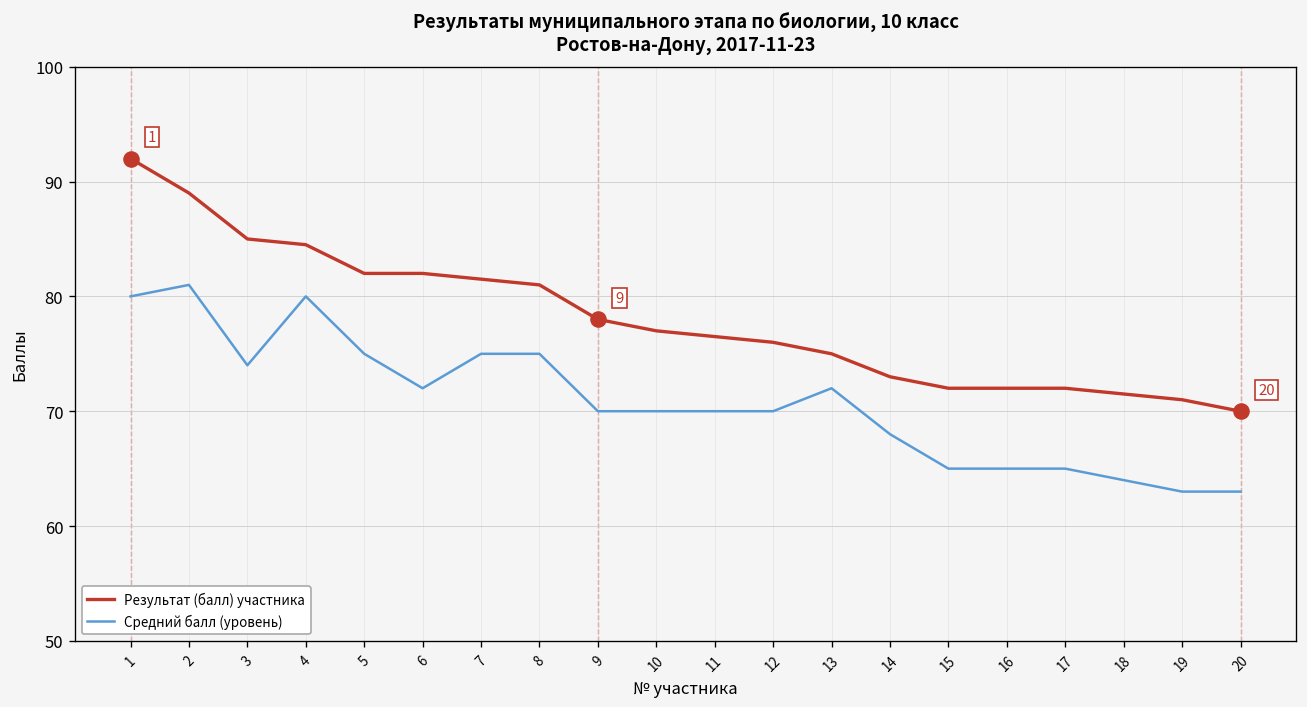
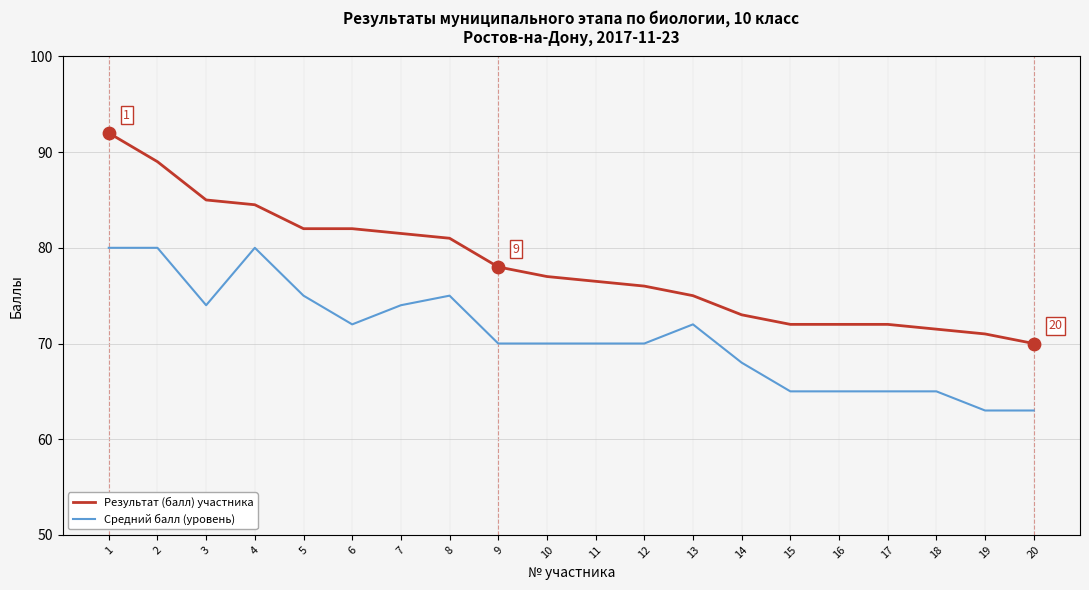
  {
    "Средний балл (уровень)": {
      "1": 80,
-     "2": 81,
+     "2": 80,
      "3": 74,
      "4": 80,
      "5": 75,
      "6": 72,
-     "7": 75,
+     "7": 74,
      "8": 75,
      "9": 70,
      "10": 70,
      "11": 70,
      "12": 70,
      "13": 72,
      "14": 68,
      "15": 65,
      "16": 65,
      "17": 65,
-     "18": 64,
+     "18": 65,
      "19": 63,
      "20": 63
    }
  }
